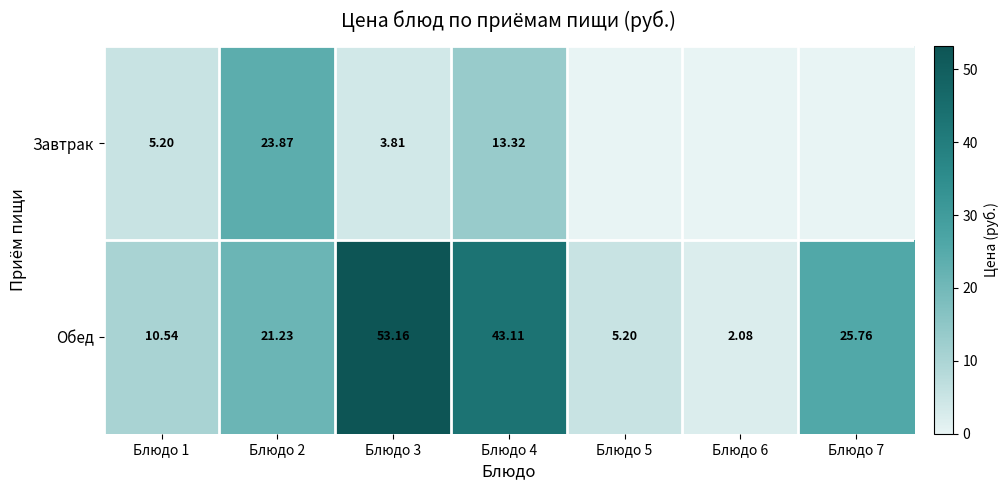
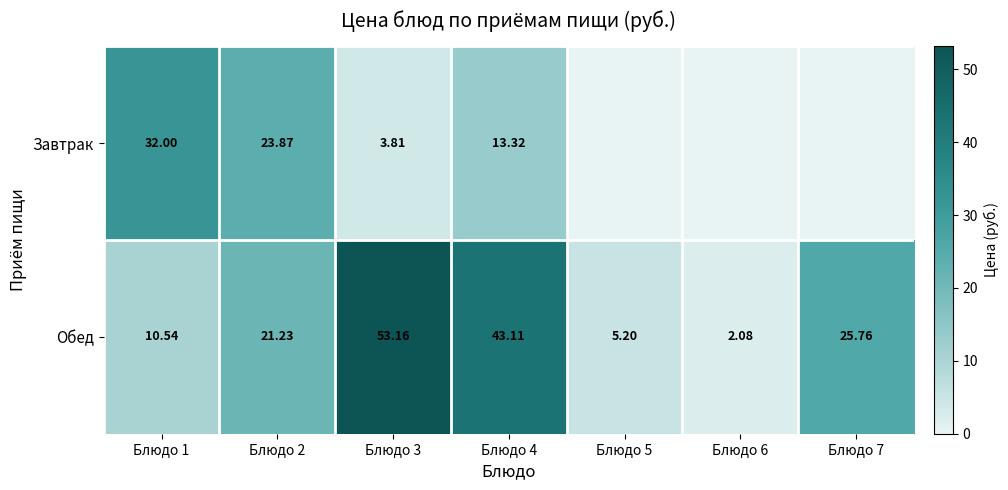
  {
    "Завтрак": {
-     "Блюдо 1": 5.20,
+     "Блюдо 1": 32.00,
      "Блюдо 2": 23.87,
      "Блюдо 3": 3.81,
      "Блюдо 4": 13.32
    },
    "Обед": {
      "Блюдо 1": 10.54,
      "Блюдо 2": 21.23,
      "Блюдо 3": 53.16,
      "Блюдо 4": 43.11,
      "Блюдо 5": 5.20,
      "Блюдо 6": 2.08,
      "Блюдо 7": 25.76
    }
  }
